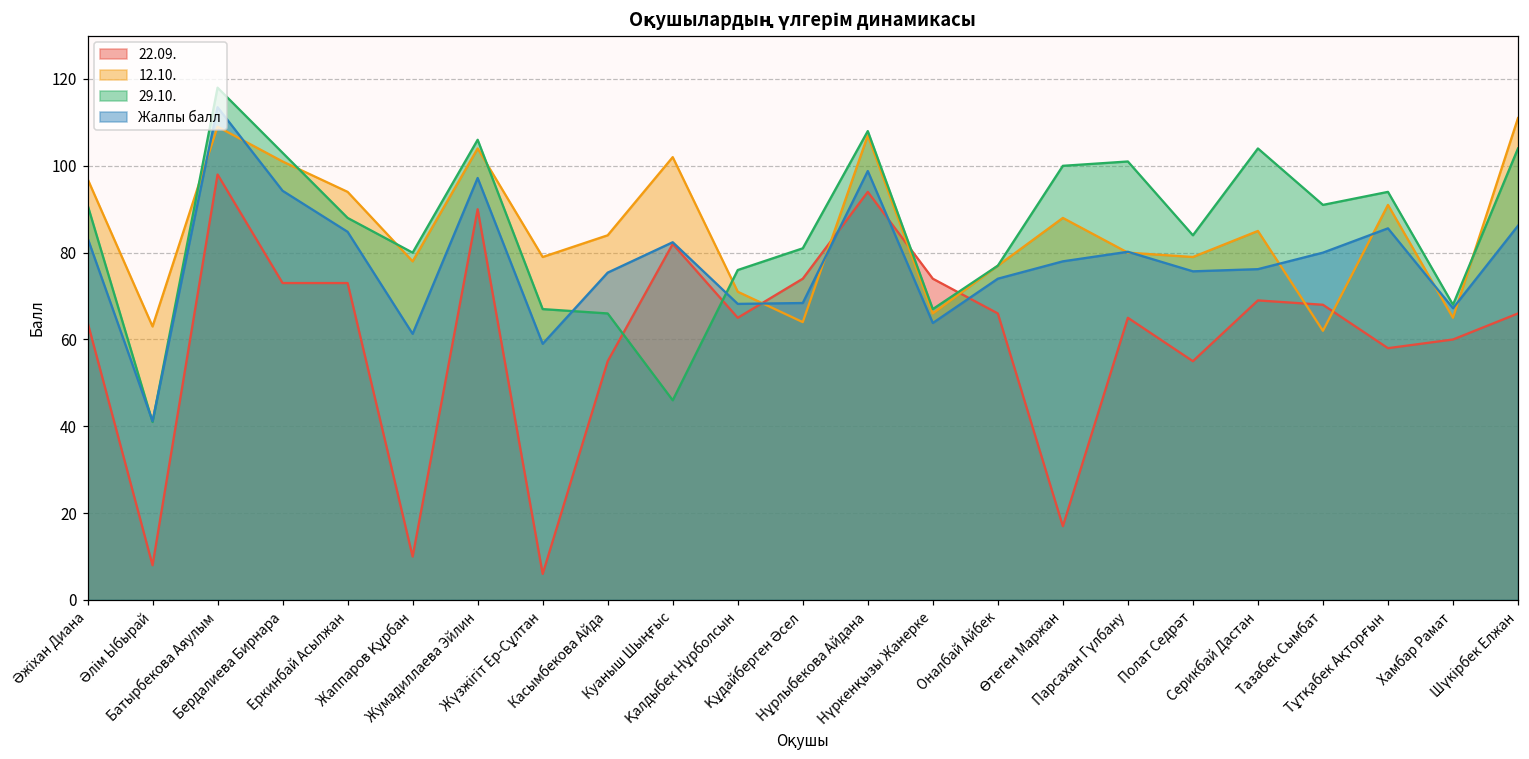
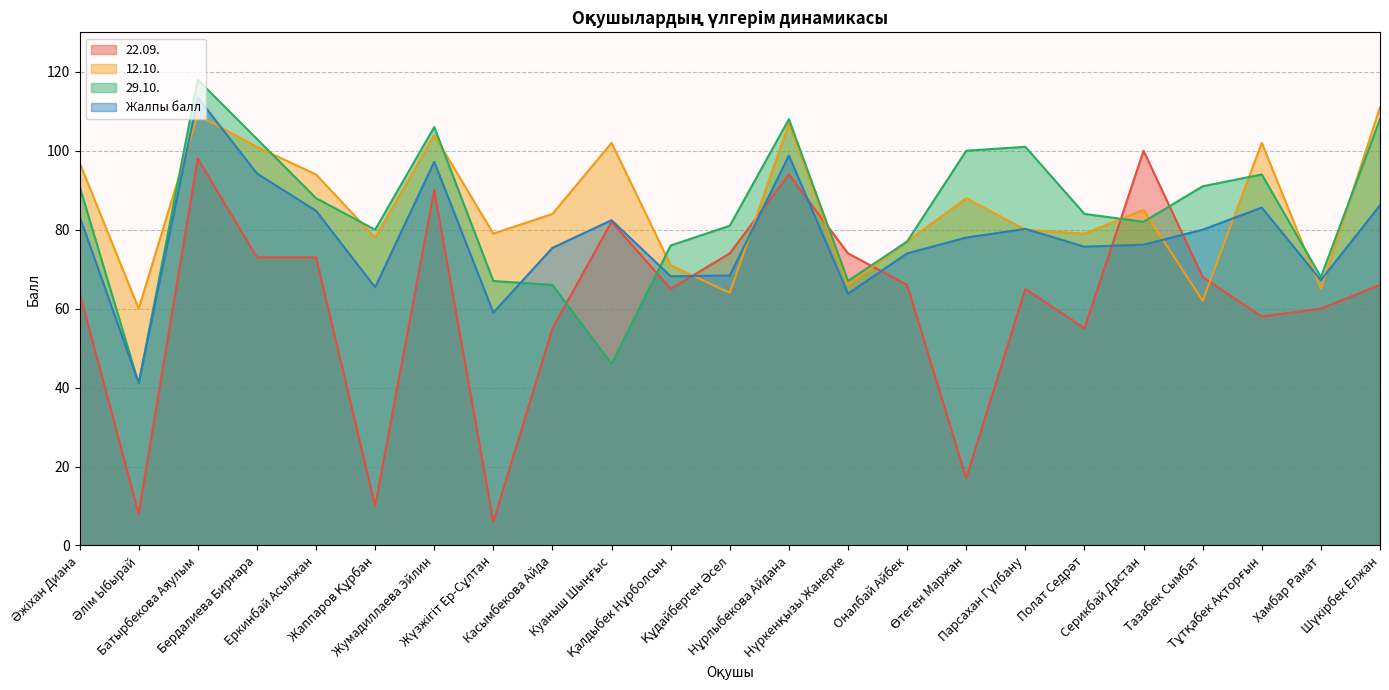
  {
    "22.09.": {
      "Әжіхан Диана": 64,
      "Әлім Ыбырай": 8,
      "Батырбекова Аяулым": 98,
      "Бердалиева Бирнара": 73,
      "Еркинбай Асылжан": 73,
      "Жаппаров Құрбан": 10,
      "Жумадиллаева Эйлин": 90,
      "Жүзжігіт Ер-Сұлтан": 6,
      "Касымбекова Айда": 55,
      "Қалдыбек Нұрболсын": 65,
      "Құдайберген Әсел": 74,
      "Нұрлыбекова Айдана": 94,
      "Нүркенқызы Жанерке": 74,
      "Оналбай Айбек": 66,
      "Өтеген Маржан": 17,
      "Парсахан Гүлбану": 65,
      "Полат Седрәт": 55,
-     "Серикбай Дастан": 69,
+     "Серикбай Дастан": 100,
      "Тазабек Сымбат": 68,
      "Тұтқабек Ақторғын": 58,
      "Хамбар Рамат": 60,
      "Шүкірбек Елжан": 66
    },
    "12.10.": {
      "Әжіхан Диана": 97,
-     "Әлім Ыбырай": 63,
+     "Әлім Ыбырай": 60,
      "Бердалиева Бирнара": 101,
      "Еркинбай Асылжан": 94,
      "Жаппаров Құрбан": 78,
      "Жумадиллаева Эйлин": 104,
      "Жүзжігіт Ер-Сұлтан": 79,
      "Касымбекова Айда": 84,
      "Куаныш Шыңғыс": 102,
      "Қалдыбек Нұрболсын": 71,
      "Құдайберген Әсел": 64,
      "Нұрлыбекова Айдана": 107,
      "Нүркенқызы Жанерке": 66,
      "Өтеген Маржан": 88,
      "Полат Седрәт": 79,
      "Серикбай Дастан": 85,
      "Тазабек Сымбат": 62,
-     "Тұтқабек Ақторғын": 91,
+     "Тұтқабек Ақторғын": 102,
      "Хамбар Рамат": 65,
      "Шүкірбек Елжан": 111
    },
    "29.10.": {
      "Әжіхан Диана": 91,
      "Бердалиева Бирнара": 103,
      "Еркинбай Асылжан": 88,
      "Жаппаров Құрбан": 80,
      "Жумадиллаева Эйлин": 106,
      "Жүзжігіт Ер-Сұлтан": 67,
      "Касымбекова Айда": 66,
      "Куаныш Шыңғыс": 46,
      "Қалдыбек Нұрболсын": 76,
      "Құдайберген Әсел": 81,
      "Нұрлыбекова Айдана": 108,
      "Нүркенқызы Жанерке": 67,
      "Өтеген Маржан": 100,
      "Парсахан Гүлбану": 101,
      "Полат Седрәт": 84,
-     "Серикбай Дастан": 104,
+     "Серикбай Дастан": 82,
      "Тазабек Сымбат": 91,
      "Тұтқабек Ақторғын": 94,
      "Хамбар Рамат": 68,
-     "Шүкірбек Елжан": 104
+     "Шүкірбек Елжан": 108
    },
    "Жалпы балл": {
      "Әжіхан Диана": 83,
      "Бердалиева Бирнара": 94,
      "Еркинбай Асылжан": 85,
-     "Жаппаров Құрбан": 61,
+     "Жаппаров Құрбан": 65,
      "Жумадиллаева Эйлин": 97,
      "Жүзжігіт Ер-Сұлтан": 59,
      "Касымбекова Айда": 75,
      "Қалдыбек Нұрболсын": 68,
      "Құдайберген Әсел": 68,
      "Нұрлыбекова Айдана": 99,
      "Нүркенқызы Жанерке": 64,
      "Оналбай Айбек": 74,
      "Өтеген Маржан": 78,
      "Полат Седрәт": 76,
      "Серикбай Дастан": 76,
      "Тазабек Сымбат": 80,
      "Тұтқабек Ақторғын": 86,
      "Хамбар Рамат": 67,
      "Шүкірбек Елжан": 86
    }
  }
